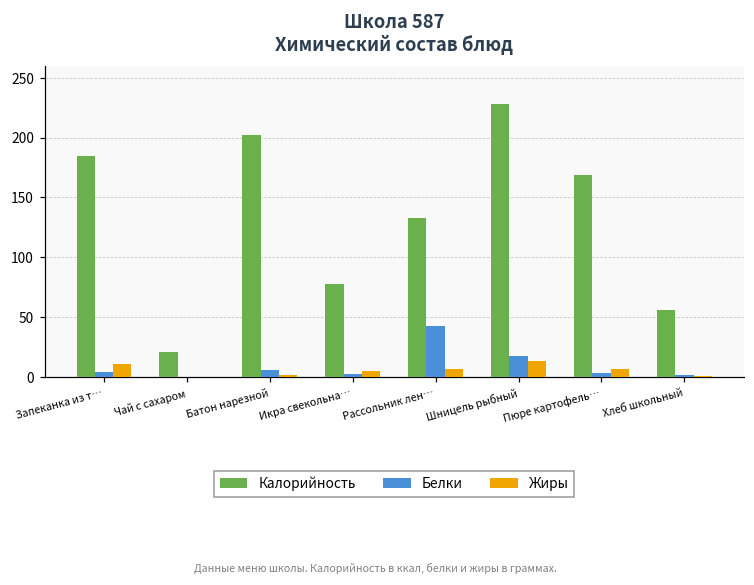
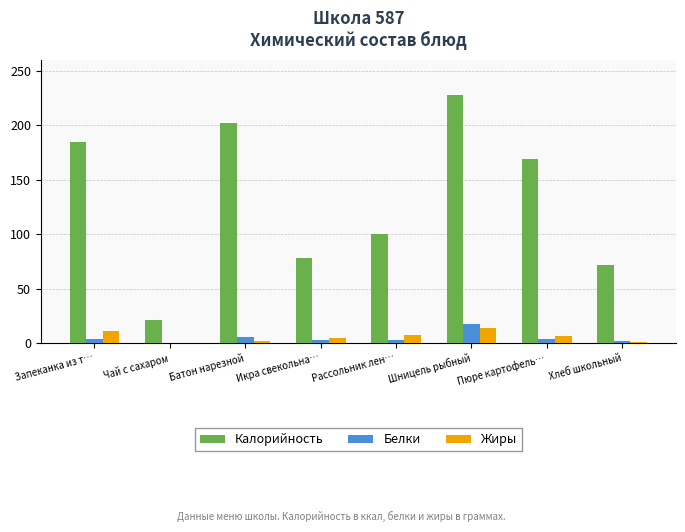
  {
    "Калорийность": {
      "Запеканка из т…": 185,
      "Чай с сахаром": 21,
      "Батон нарезной": 202,
      "Икра свекольна…": 78,
-     "Рассольник лен…": 133,
+     "Рассольник лен…": 101,
      "Шницель рыбный": 228,
      "Пюре картофель…": 169,
-     "Хлеб школьный": 56
+     "Хлеб школьный": 72
    },
    "Белки": {
      "Запеканка из т…": 4,
      "Батон нарезной": 6,
      "Икра свекольна…": 3,
-     "Рассольник лен…": 42,
+     "Рассольник лен…": 2,
      "Шницель рыбный": 18,
      "Пюре картофель…": 4
    },
    "Жиры": {
      "Запеканка из т…": 11,
      "Икра свекольна…": 5,
      "Рассольник лен…": 7,
      "Шницель рыбный": 13,
      "Пюре картофель…": 6
    }
  }
